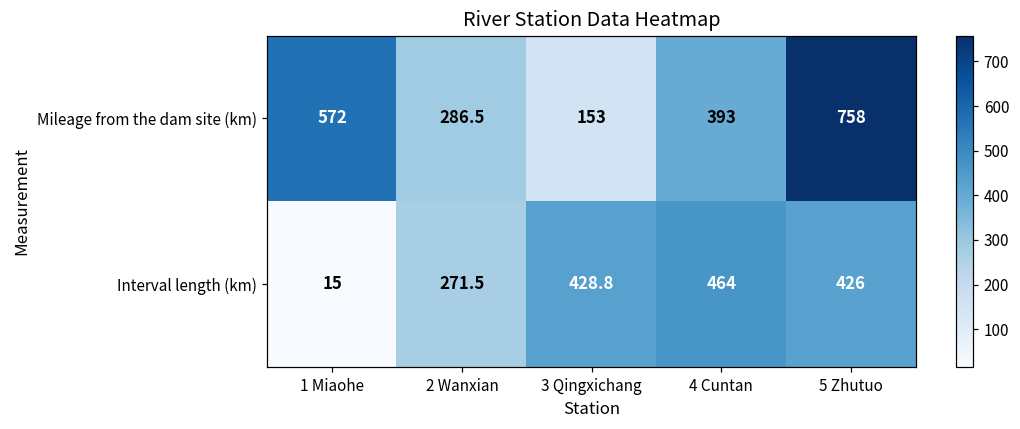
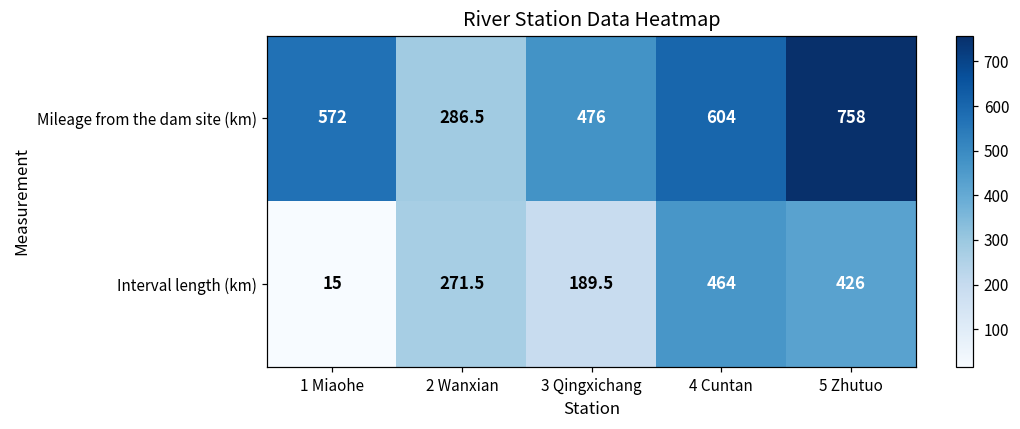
  {
    "Mileage from the dam site (km)": {
      "1 Miaohe": 572,
      "2 Wanxian": 286.5,
-     "3 Qingxichang": 153,
-     "4 Cuntan": 393,
+     "3 Qingxichang": 476,
+     "4 Cuntan": 604,
      "5 Zhutuo": 758
    },
    "Interval length (km)": {
      "1 Miaohe": 15,
      "2 Wanxian": 271.5,
-     "3 Qingxichang": 428.8,
+     "3 Qingxichang": 189.5,
      "4 Cuntan": 464,
      "5 Zhutuo": 426
    }
  }
